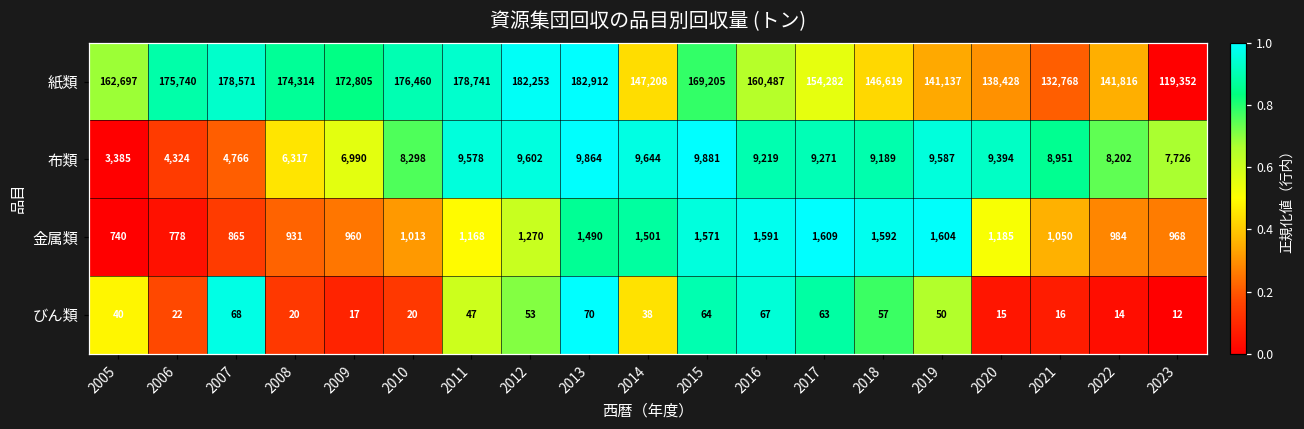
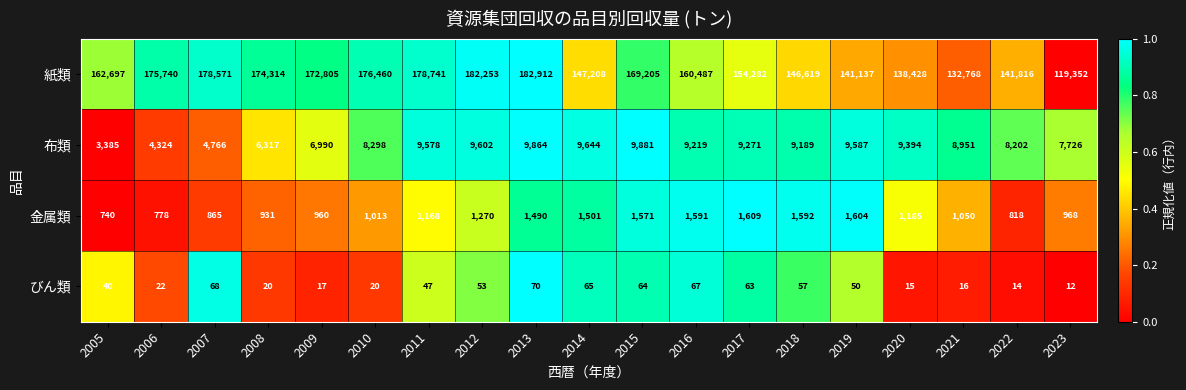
  {
    "紙類": {
      "2005": "162,697",
      "2006": "175,740",
      "2007": "178,571",
      "2008": "174,314",
      "2009": "172,805",
      "2010": "176,460",
      "2011": "178,741",
      "2012": "182,253",
      "2013": "182,912",
      "2014": "147,208",
      "2015": "169,205",
      "2016": "160,487",
      "2017": "154,282",
      "2018": "146,619",
      "2019": "141,137",
      "2020": "138,428",
      "2021": "132,768",
      "2022": "141,816",
      "2023": "119,352"
    },
    "布類": {
      "2005": "3,385",
      "2006": "4,324",
      "2007": "4,766",
      "2008": "6,317",
      "2009": "6,990",
      "2010": "8,298",
      "2011": "9,578",
      "2012": "9,602",
      "2013": "9,864",
      "2014": "9,644",
      "2015": "9,881",
      "2016": "9,219",
      "2017": "9,271",
      "2018": "9,189",
      "2019": "9,587",
      "2020": "9,394",
      "2021": "8,951",
      "2022": "8,202",
      "2023": "7,726"
    },
    "金属類": {
      "2005": "740",
      "2006": "778",
      "2007": "865",
      "2008": "931",
      "2009": "960",
      "2010": "1,013",
      "2011": "1,168",
      "2012": "1,270",
      "2013": "1,490",
      "2014": "1,501",
      "2015": "1,571",
      "2016": "1,591",
      "2017": "1,609",
      "2018": "1,592",
      "2019": "1,604",
      "2020": "1,185",
      "2021": "1,050",
-     "2022": "984",
+     "2022": "818",
      "2023": "968"
    },
    "びん類": {
      "2005": "40",
      "2006": "22",
      "2007": "68",
      "2008": "20",
      "2009": "17",
      "2010": "20",
      "2011": "47",
      "2012": "53",
      "2013": "70",
-     "2014": "38",
+     "2014": "65",
      "2015": "64",
      "2016": "67",
      "2017": "63",
      "2018": "57",
      "2019": "50",
      "2020": "15",
      "2021": "16",
      "2022": "14",
      "2023": "12"
    }
  }
